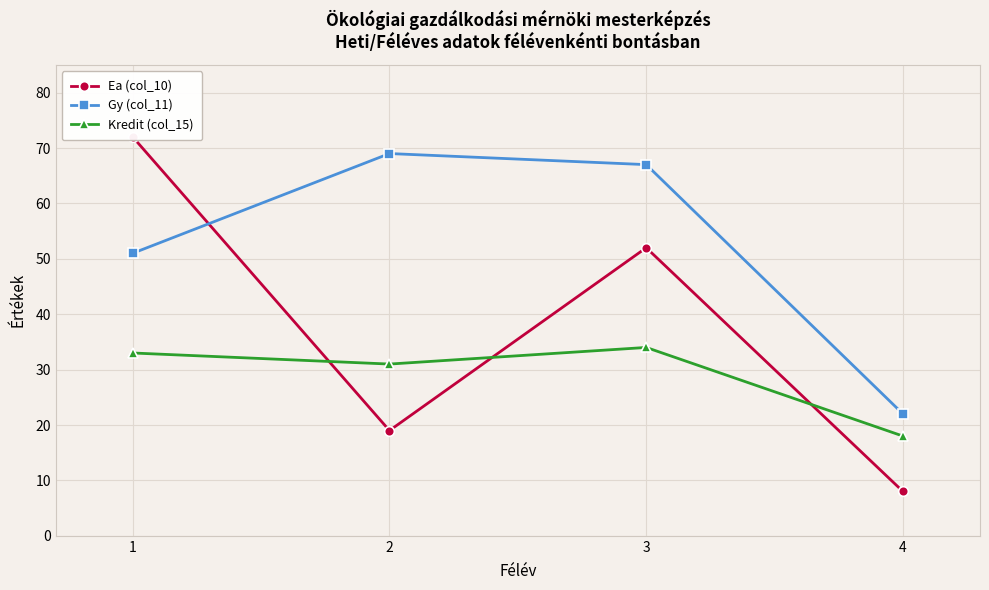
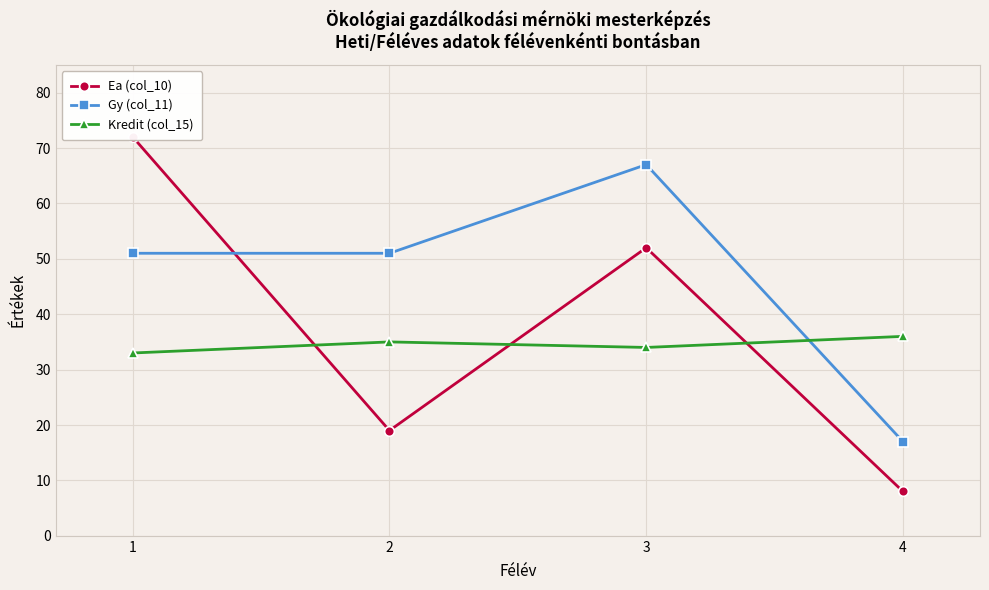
  {
    "Ea (col_10)": {
      "2": 19,
      "3": 52,
      "4": 8
    },
    "Gy (col_11)": {
      "1": 51,
-     "2": 69,
+     "2": 51,
      "3": 67,
-     "4": 22
+     "4": 17
    },
    "Kredit (col_15)": {
      "1": 33,
-     "2": 31,
+     "2": 35,
      "3": 34,
-     "4": 18
+     "4": 36
    }
  }
